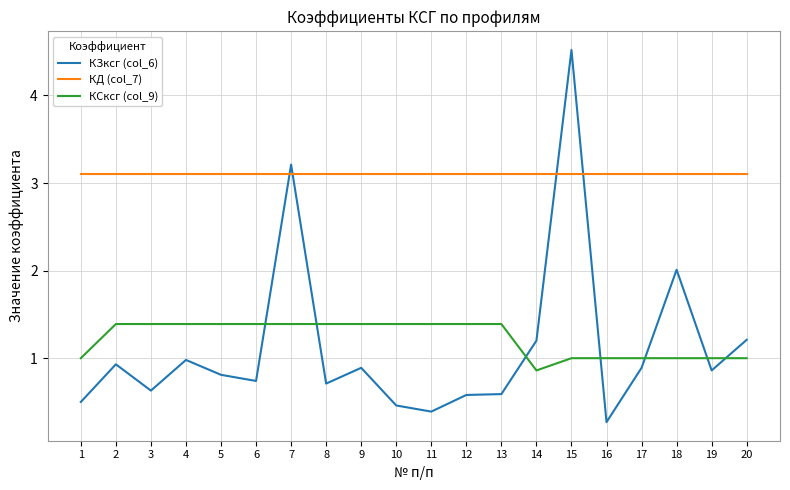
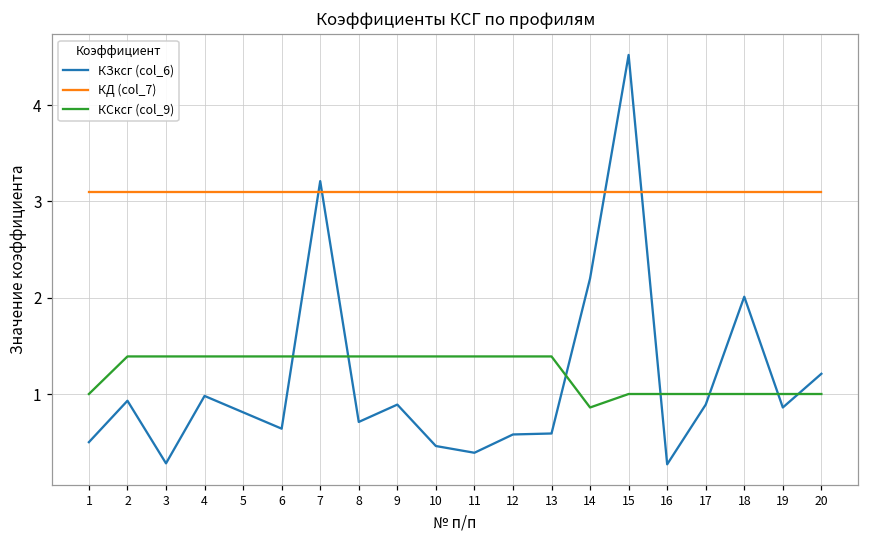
  {
    "КЗксг (col_6)": {
      "1": 0.5,
      "2": 0.9,
-     "3": 0.6,
+     "3": 0.3,
      "4": 1.0,
      "5": 0.8,
-     "6": 0.7,
+     "6": 0.6,
      "7": 3.2,
      "8": 0.7,
      "9": 0.9,
      "10": 0.5,
      "11": 0.4,
      "12": 0.6,
      "13": 0.6,
-     "14": 1.2,
+     "14": 2.2,
      "15": 4.5,
      "16": 0.3,
      "17": 0.9,
      "18": 2.0,
      "19": 0.9,
      "20": 1.2
    },
    "КД (col_7)": {
      "1": 3.1,
      "2": 3.1,
      "3": 3.1,
      "4": 3.1,
      "5": 3.1,
      "6": 3.1,
      "7": 3.1,
      "8": 3.1,
      "9": 3.1,
      "10": 3.1,
      "11": 3.1,
      "12": 3.1,
      "13": 3.1,
      "14": 3.1,
      "15": 3.1,
      "16": 3.1,
      "17": 3.1,
      "18": 3.1,
      "19": 3.1,
      "20": 3.1
    },
    "КСксг (col_9)": {
      "1": 1.0,
      "2": 1.4,
      "3": 1.4,
      "4": 1.4,
      "5": 1.4,
      "6": 1.4,
      "7": 1.4,
      "8": 1.4,
      "9": 1.4,
      "10": 1.4,
      "11": 1.4,
      "12": 1.4,
      "13": 1.4,
      "14": 0.9,
      "15": 1.0,
      "16": 1.0,
      "17": 1.0,
      "18": 1.0,
      "19": 1.0,
      "20": 1.0
    }
  }
